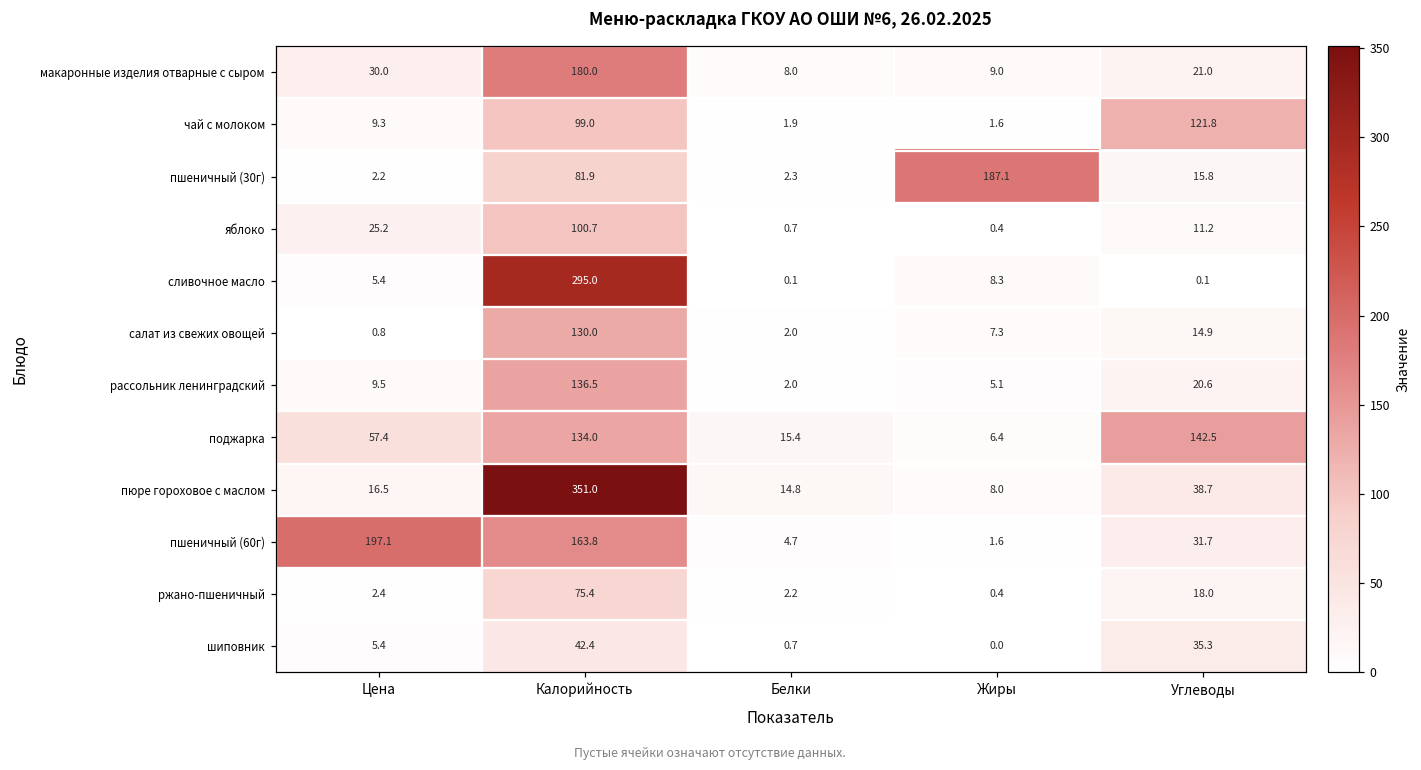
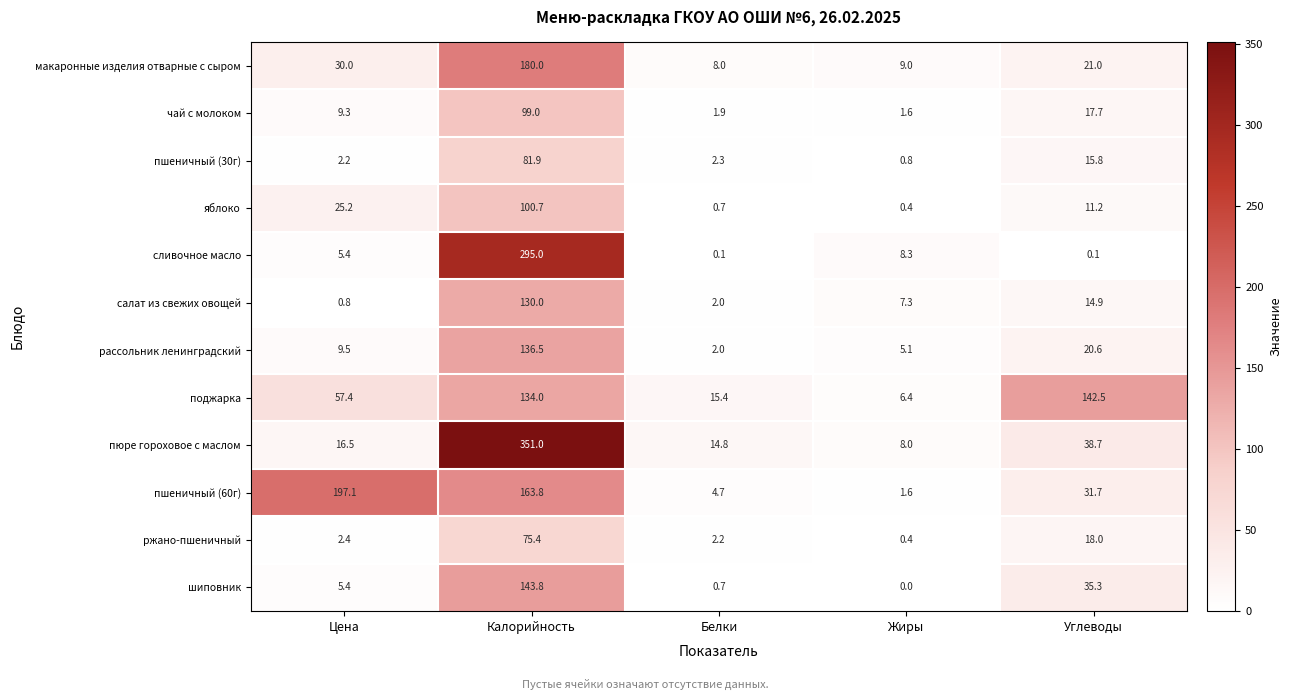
  {
    "макаронные изделия отварные с сыром": {
      "Цена": 30.0,
      "Калорийность": 180.0,
      "Белки": 8.0,
      "Жиры": 9.0,
      "Углеводы": 21.0
    },
    "чай с молоком": {
      "Цена": 9.3,
      "Калорийность": 99.0,
      "Белки": 1.9,
      "Жиры": 1.6,
-     "Углеводы": 121.8
+     "Углеводы": 17.7
    },
    "пшеничный (30г)": {
      "Цена": 2.2,
      "Калорийность": 81.9,
      "Белки": 2.3,
-     "Жиры": 187.1,
+     "Жиры": 0.8,
      "Углеводы": 15.8
    },
    "яблоко": {
      "Цена": 25.2,
      "Калорийность": 100.7,
      "Белки": 0.7,
      "Жиры": 0.4,
      "Углеводы": 11.2
    },
    "сливочное масло": {
      "Цена": 5.4,
      "Калорийность": 295.0,
      "Белки": 0.1,
      "Жиры": 8.3,
      "Углеводы": 0.1
    },
    "салат из свежих овощей": {
      "Цена": 0.8,
      "Калорийность": 130.0,
      "Белки": 2.0,
      "Жиры": 7.3,
      "Углеводы": 14.9
    },
    "рассольник ленинградский": {
      "Цена": 9.5,
      "Калорийность": 136.5,
      "Белки": 2.0,
      "Жиры": 5.1,
      "Углеводы": 20.6
    },
    "поджарка": {
      "Цена": 57.4,
      "Калорийность": 134.0,
      "Белки": 15.4,
      "Жиры": 6.4,
      "Углеводы": 142.5
    },
    "пюре гороховое с маслом": {
      "Цена": 16.5,
      "Калорийность": 351.0,
      "Белки": 14.8,
      "Жиры": 8.0,
      "Углеводы": 38.7
    },
    "пшеничный (60г)": {
      "Цена": 197.1,
      "Калорийность": 163.8,
      "Белки": 4.7,
      "Жиры": 1.6,
      "Углеводы": 31.7
    },
    "ржано-пшеничный": {
      "Цена": 2.4,
      "Калорийность": 75.4,
      "Белки": 2.2,
      "Жиры": 0.4,
      "Углеводы": 18.0
    },
    "шиповник": {
      "Цена": 5.4,
-     "Калорийность": 42.4,
+     "Калорийность": 143.8,
      "Белки": 0.7,
      "Жиры": 0.0,
      "Углеводы": 35.3
    }
  }
